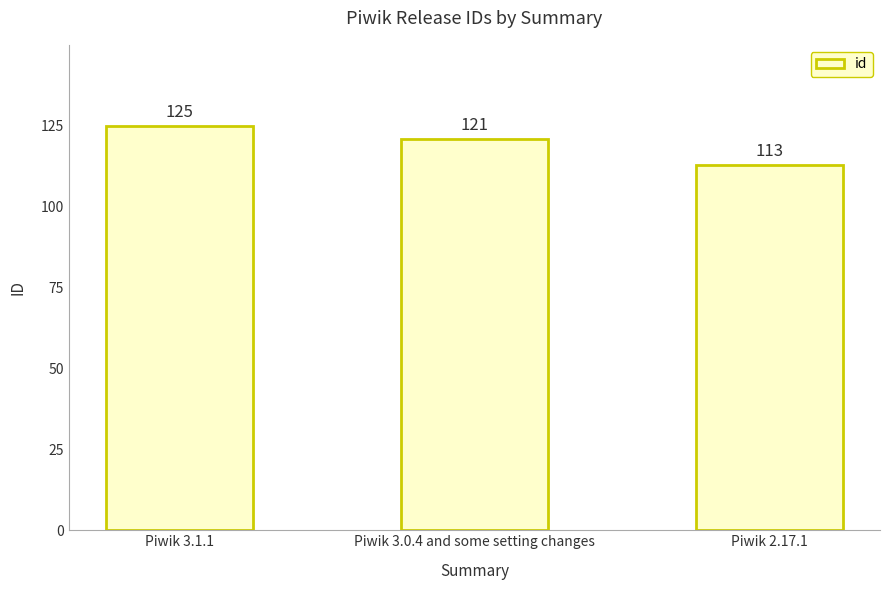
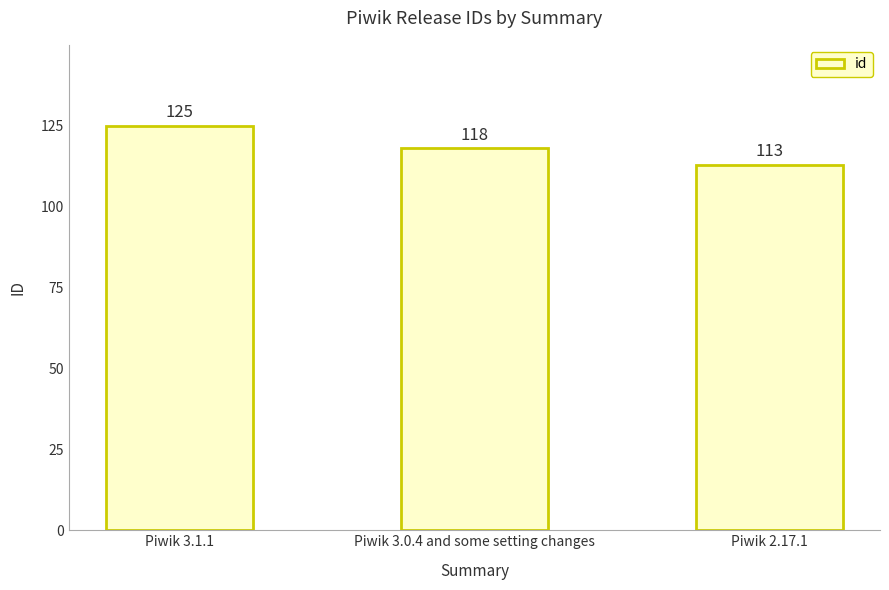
  {
    "Piwik 3.1.1": 125,
-   "Piwik 3.0.4 and some setting changes": 121,
+   "Piwik 3.0.4 and some setting changes": 118,
    "Piwik 2.17.1": 113
  }
